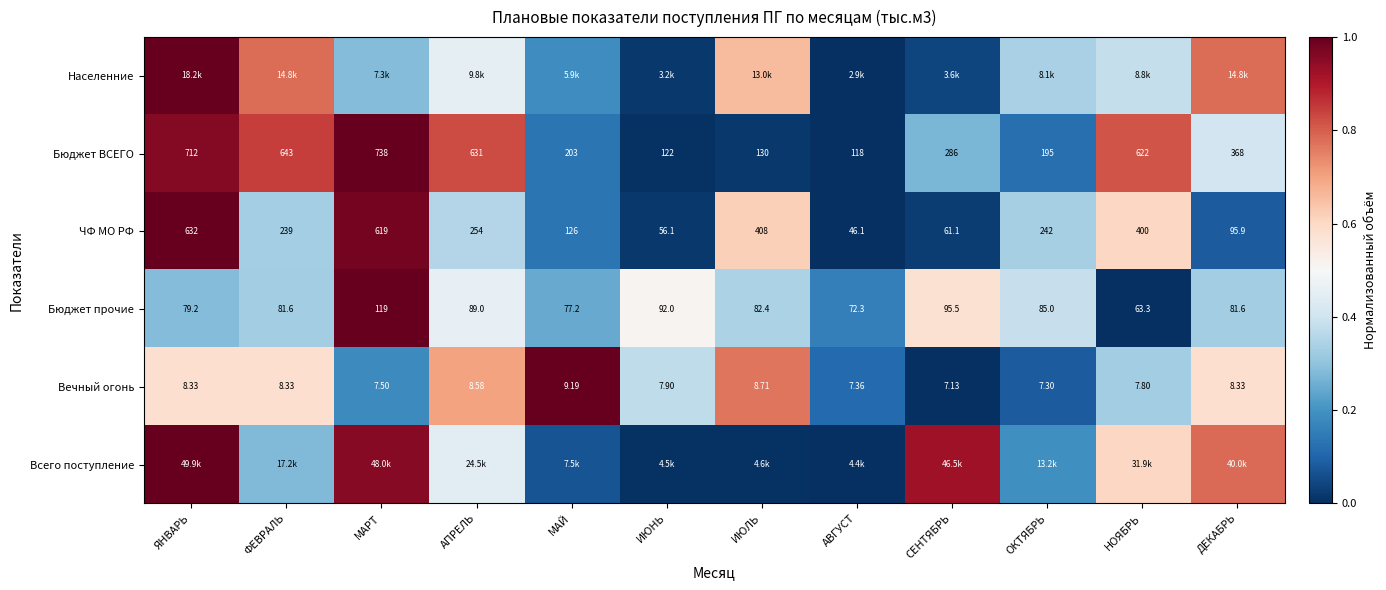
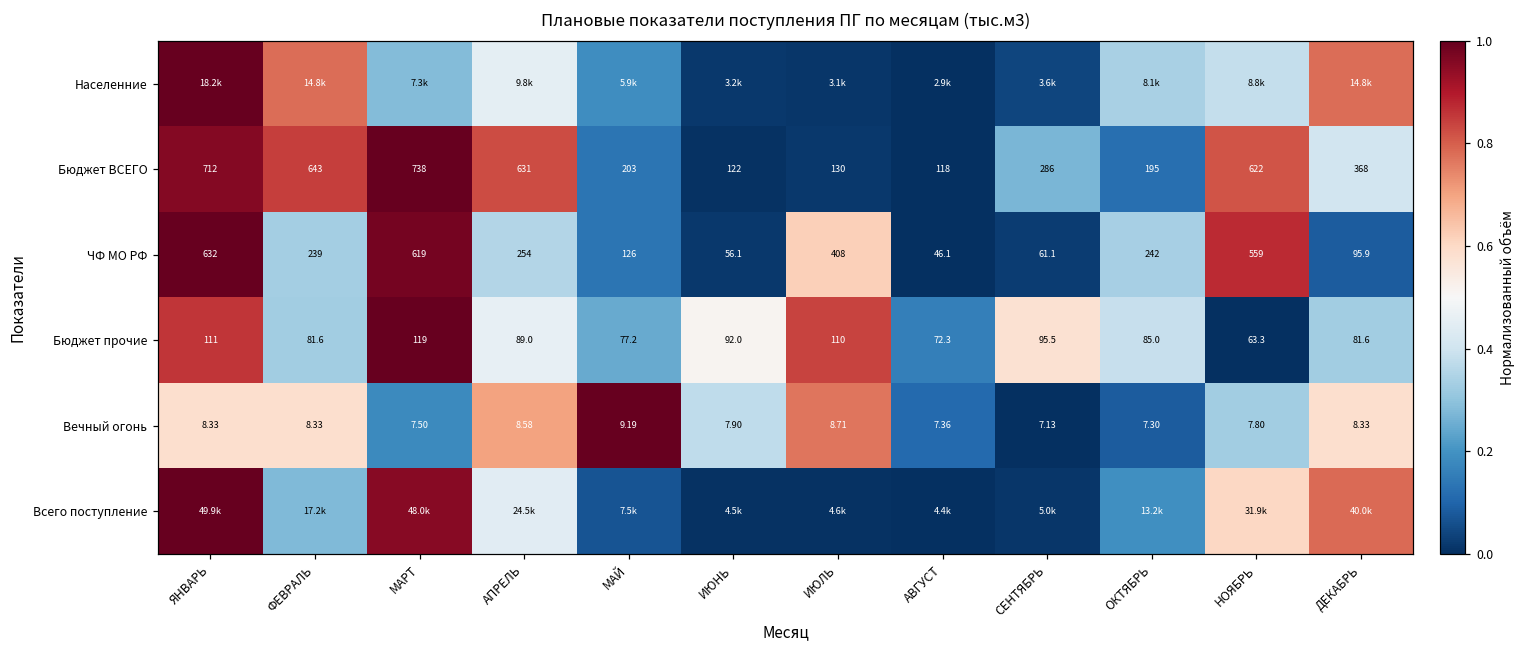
  {
    "Населенние": {
      "ЯНВАРЬ": "18.2k",
      "ФЕВРАЛЬ": "14.8k",
      "МАРТ": "7.3k",
      "АПРЕЛЬ": "9.8k",
      "МАЙ": "5.9k",
      "ИЮНЬ": "3.2k",
-     "ИЮЛЬ": "13.0k",
+     "ИЮЛЬ": "3.1k",
      "АВГУСТ": "2.9k",
      "СЕНТЯБРЬ": "3.6k",
      "ОКТЯБРЬ": "8.1k",
      "НОЯБРЬ": "8.8k",
      "ДЕКАБРЬ": "14.8k"
    },
    "Бюджет ВСЕГО": {
      "ЯНВАРЬ": "712",
      "ФЕВРАЛЬ": "643",
      "МАРТ": "738",
      "АПРЕЛЬ": "631",
      "МАЙ": "203",
      "ИЮНЬ": "122",
      "ИЮЛЬ": "130",
      "АВГУСТ": "118",
      "СЕНТЯБРЬ": "286",
      "ОКТЯБРЬ": "195",
      "НОЯБРЬ": "622",
      "ДЕКАБРЬ": "368"
    },
    "ЧФ МО РФ": {
      "ЯНВАРЬ": "632",
      "ФЕВРАЛЬ": "239",
      "МАРТ": "619",
      "АПРЕЛЬ": "254",
      "МАЙ": "126",
      "ИЮНЬ": "56.1",
      "ИЮЛЬ": "408",
      "АВГУСТ": "46.1",
      "СЕНТЯБРЬ": "61.1",
      "ОКТЯБРЬ": "242",
-     "НОЯБРЬ": "400",
+     "НОЯБРЬ": "559",
      "ДЕКАБРЬ": "95.9"
    },
    "Бюджет прочие": {
-     "ЯНВАРЬ": "79.2",
+     "ЯНВАРЬ": "111",
      "ФЕВРАЛЬ": "81.6",
      "МАРТ": "119",
      "АПРЕЛЬ": "89.0",
      "МАЙ": "77.2",
      "ИЮНЬ": "92.0",
-     "ИЮЛЬ": "82.4",
+     "ИЮЛЬ": "110",
      "АВГУСТ": "72.3",
      "СЕНТЯБРЬ": "95.5",
      "ОКТЯБРЬ": "85.0",
      "НОЯБРЬ": "63.3",
      "ДЕКАБРЬ": "81.6"
    },
    "Вечный огонь": {
      "ЯНВАРЬ": "8.33",
      "ФЕВРАЛЬ": "8.33",
      "МАРТ": "7.50",
      "АПРЕЛЬ": "8.58",
      "МАЙ": "9.19",
      "ИЮНЬ": "7.90",
      "ИЮЛЬ": "8.71",
      "АВГУСТ": "7.36",
      "СЕНТЯБРЬ": "7.13",
      "ОКТЯБРЬ": "7.30",
      "НОЯБРЬ": "7.80",
      "ДЕКАБРЬ": "8.33"
    },
    "Всего поступление": {
      "ЯНВАРЬ": "49.9k",
      "ФЕВРАЛЬ": "17.2k",
      "МАРТ": "48.0k",
      "АПРЕЛЬ": "24.5k",
      "МАЙ": "7.5k",
      "ИЮНЬ": "4.5k",
      "ИЮЛЬ": "4.6k",
      "АВГУСТ": "4.4k",
-     "СЕНТЯБРЬ": "46.5k",
+     "СЕНТЯБРЬ": "5.0k",
      "ОКТЯБРЬ": "13.2k",
      "НОЯБРЬ": "31.9k",
      "ДЕКАБРЬ": "40.0k"
    }
  }
